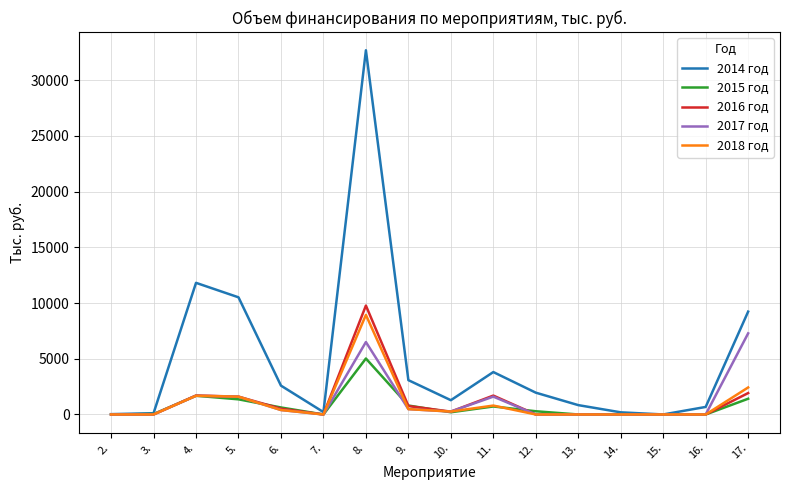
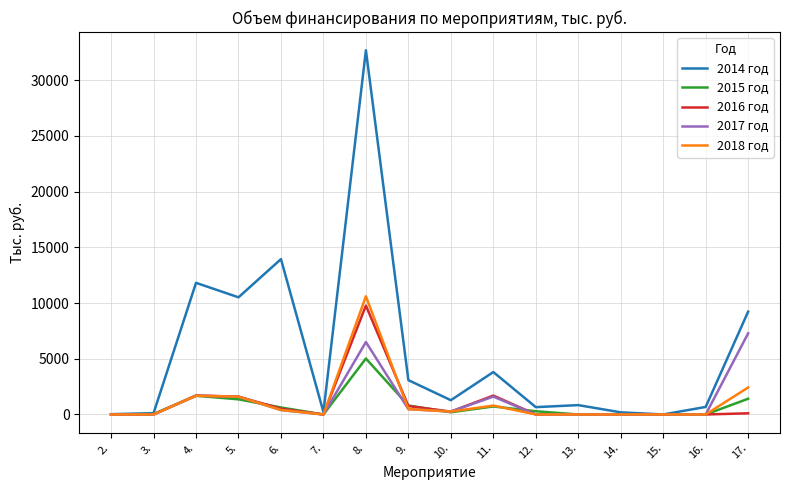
  {
    "2014 год": {
      "4.": 11800,
      "5.": 10500,
-     "6.": 2600,
+     "6.": 13900,
      "8.": 32700,
      "9.": 3100,
      "10.": 1300,
      "11.": 3800,
-     "12.": 2000,
+     "12.": 700,
      "13.": 800,
      "16.": 700,
      "17.": 9200
    },
    "2015 год": {
      "5.": 1400,
      "8.": 5000,
      "12.": 300,
      "17.": 1400
    },
    "2016 год": {
      "8.": 9800,
-     "17.": 1900
+     "17.": 100
    },
    "2017 год": {
      "8.": 6500,
      "17.": 7300
    },
    "2018 год": {
-     "8.": 8900,
+     "8.": 10600,
      "17.": 2400
    }
  }
